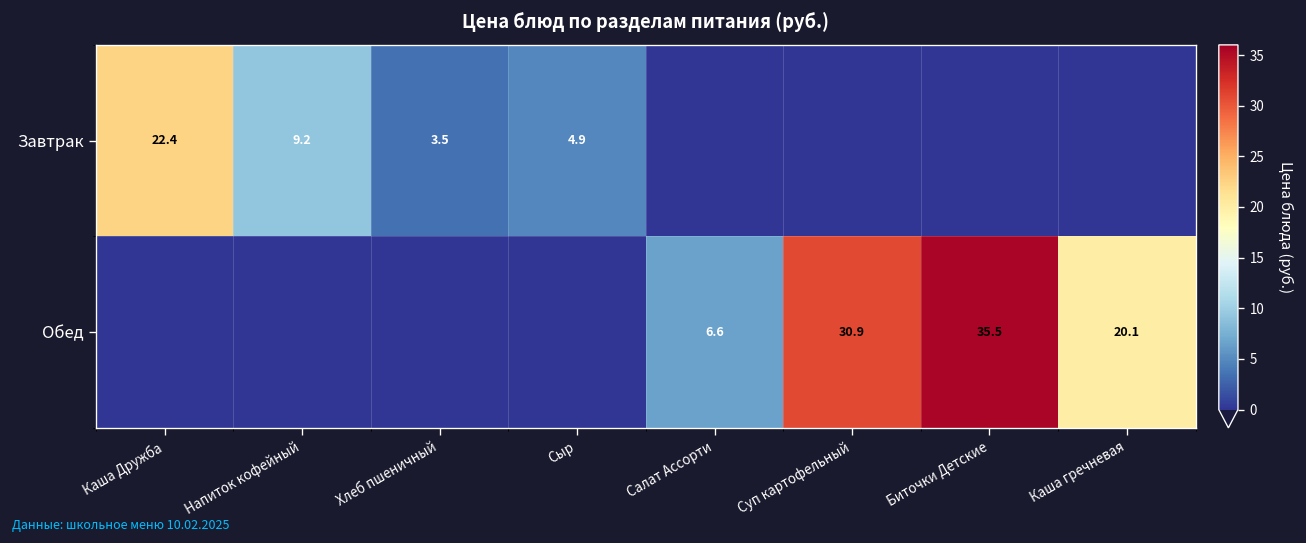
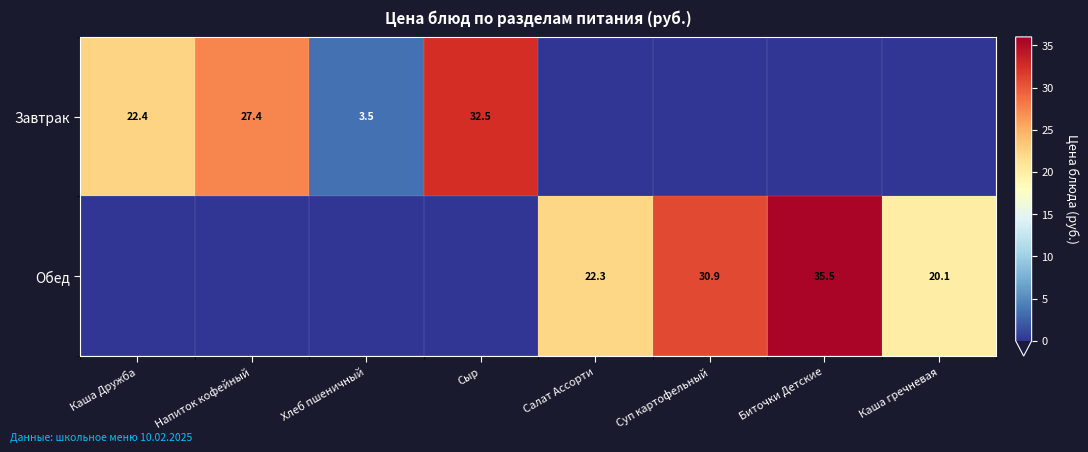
  {
    "Завтрак": {
      "Каша Дружба": 22.4,
-     "Напиток кофейный": 9.2,
+     "Напиток кофейный": 27.4,
      "Хлеб пшеничный": 3.5,
-     "Сыр": 4.9
+     "Сыр": 32.5
    },
    "Обед": {
-     "Салат Ассорти": 6.6,
+     "Салат Ассорти": 22.3,
      "Суп картофельный": 30.9,
      "Биточки Детские": 35.5,
      "Каша гречневая": 20.1
    }
  }
